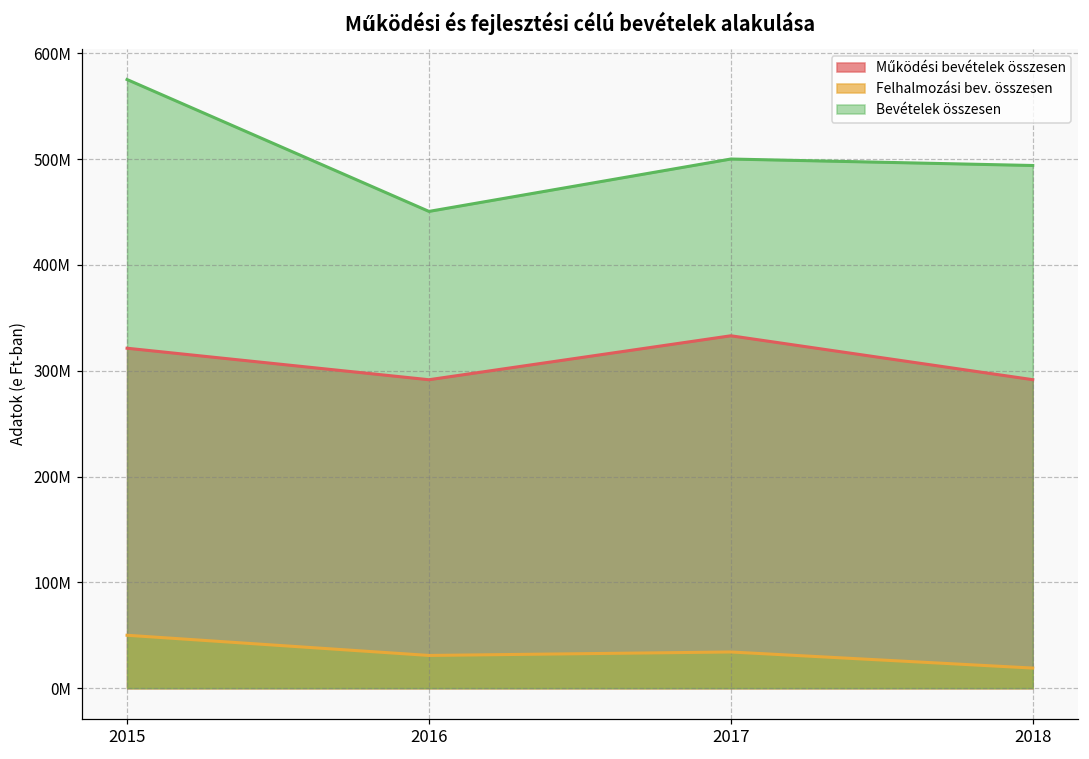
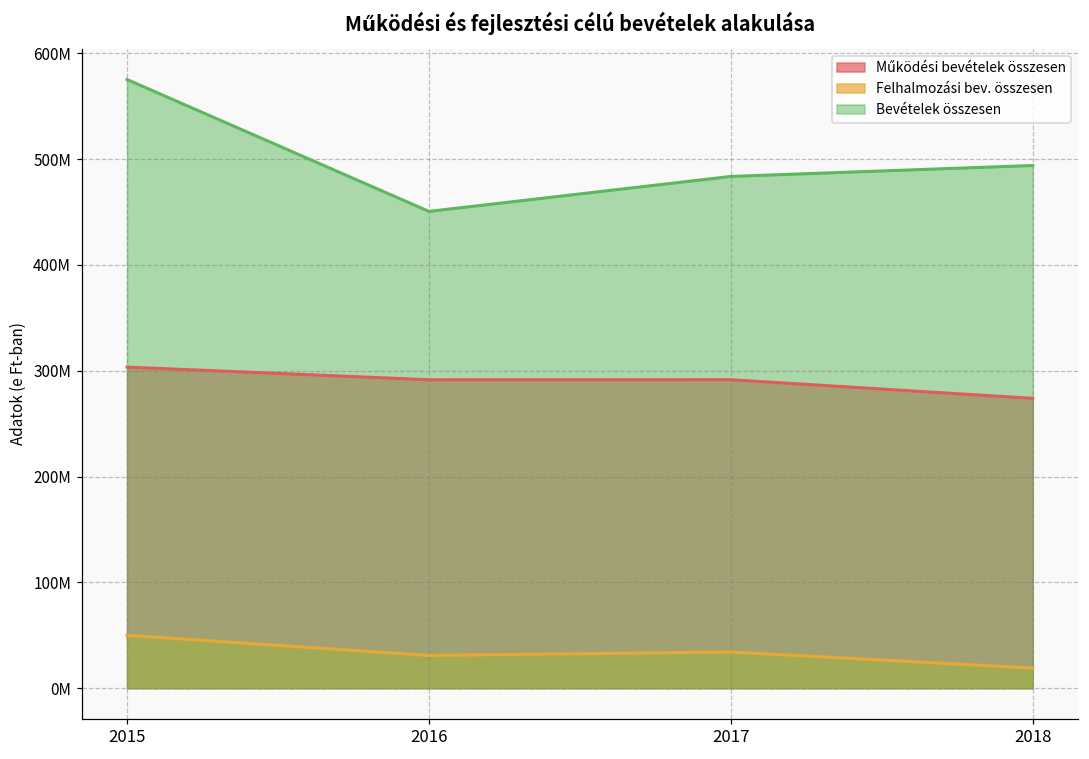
  {
    "Működési bevételek összesen": {
-     "2015": 320000000,
+     "2015": 300000000,
      "2016": 290000000,
-     "2017": 330000000,
-     "2018": 290000000
+     "2017": 290000000,
+     "2018": 270000000
    },
    "Felhalmozási bev. összesen": {
      "2015": 50000000,
      "2016": 30000000,
      "2017": 30000000,
      "2018": 20000000
    },
    "Bevételek összesen": {
      "2015": 580000000,
      "2016": 450000000,
-     "2017": 500000000,
+     "2017": 480000000,
      "2018": 490000000
    }
  }
